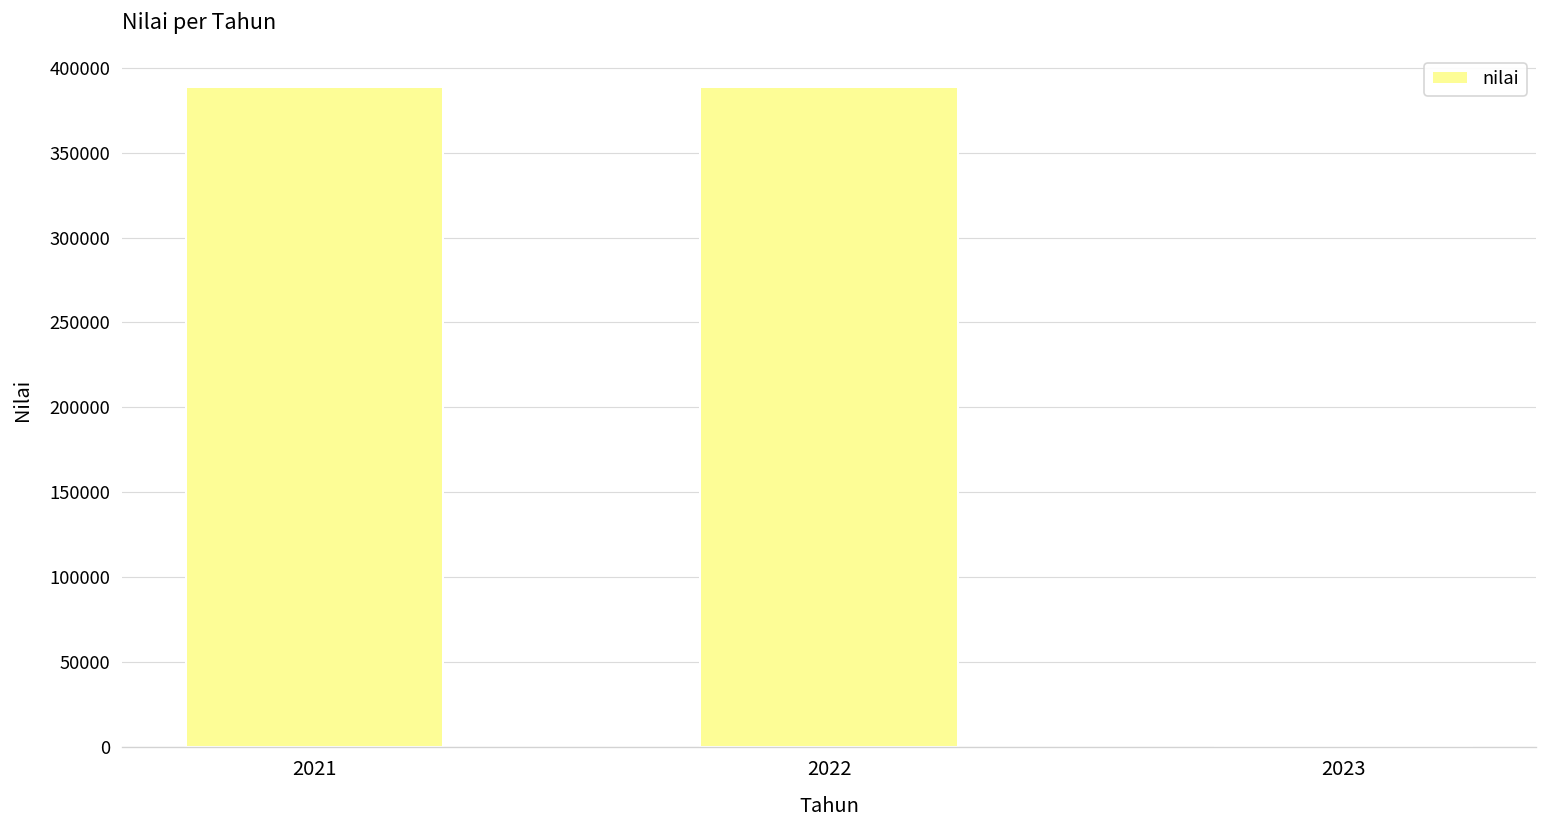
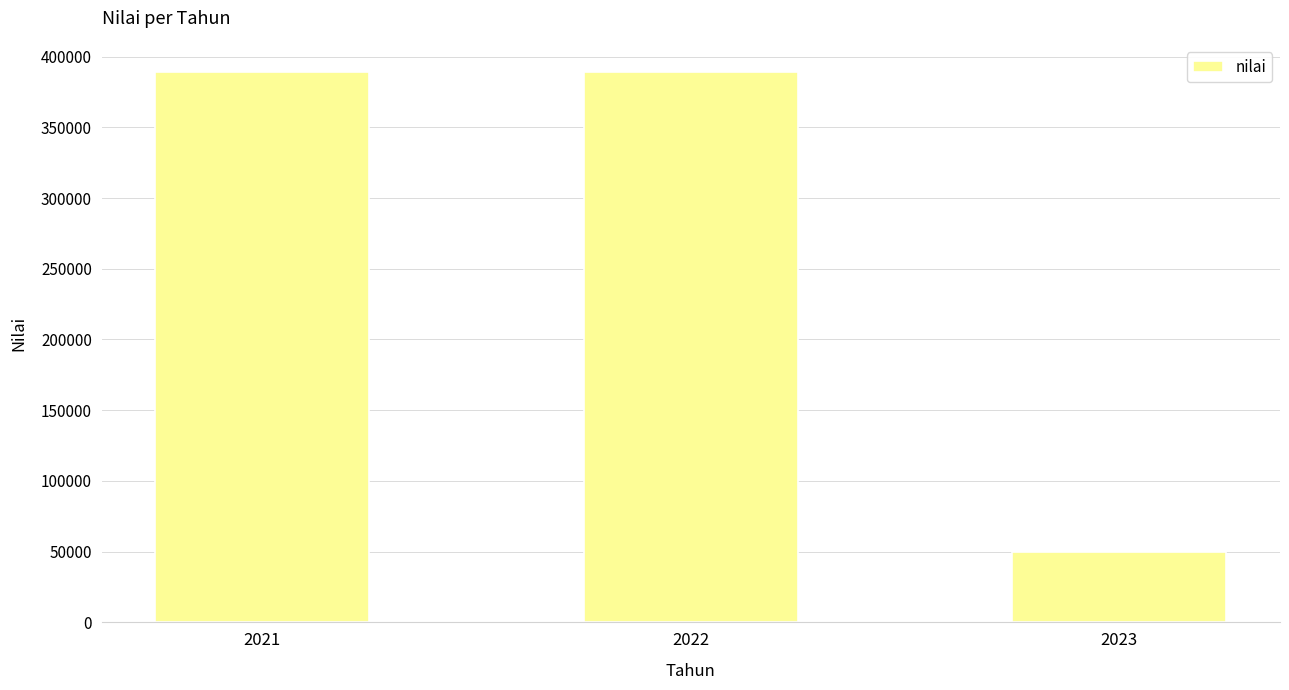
  {
    "2021": 389000,
    "2022": 389000,
-   "2023": 0
+   "2023": 50000
  }
